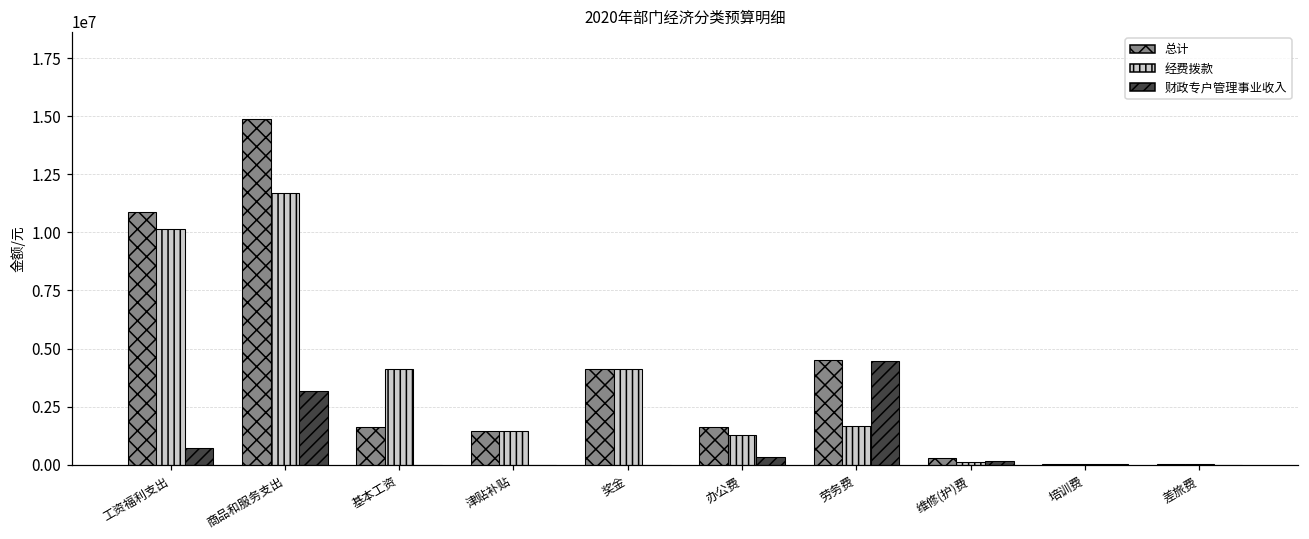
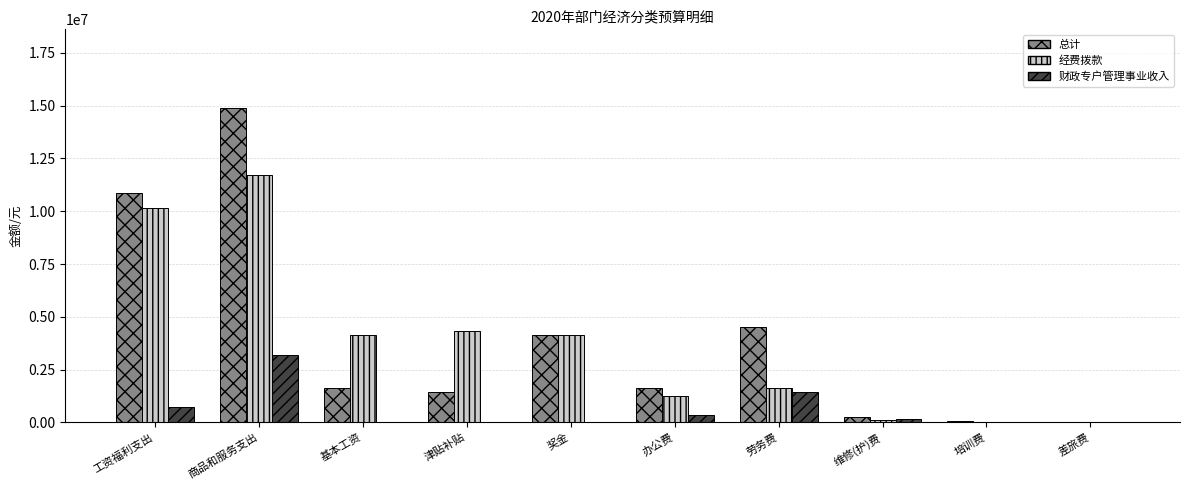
  {
    "总计": {
      "工资福利支出": 10900000,
      "商品和服务支出": 14900000,
      "基本工资": 1600000,
      "津贴补贴": 1500000,
      "奖金": 4100000,
      "办公费": 1600000,
      "劳务费": 4500000,
      "维修(护)费": 300000
    },
    "经费拨款": {
      "工资福利支出": 10100000,
      "商品和服务支出": 11700000,
      "基本工资": 4100000,
-     "津贴补贴": 1500000,
+     "津贴补贴": 4400000,
      "奖金": 4100000,
      "办公费": 1300000,
      "劳务费": 1600000
    },
    "财政专户管理事业收入": {
      "工资福利支出": 700000,
      "商品和服务支出": 3200000,
      "基本工资": 0,
      "津贴补贴": 0,
      "奖金": 0,
      "办公费": 300000,
-     "劳务费": 4500000,
+     "劳务费": 1400000,
      "维修(护)费": 200000,
      "差旅费": 0
    }
  }
